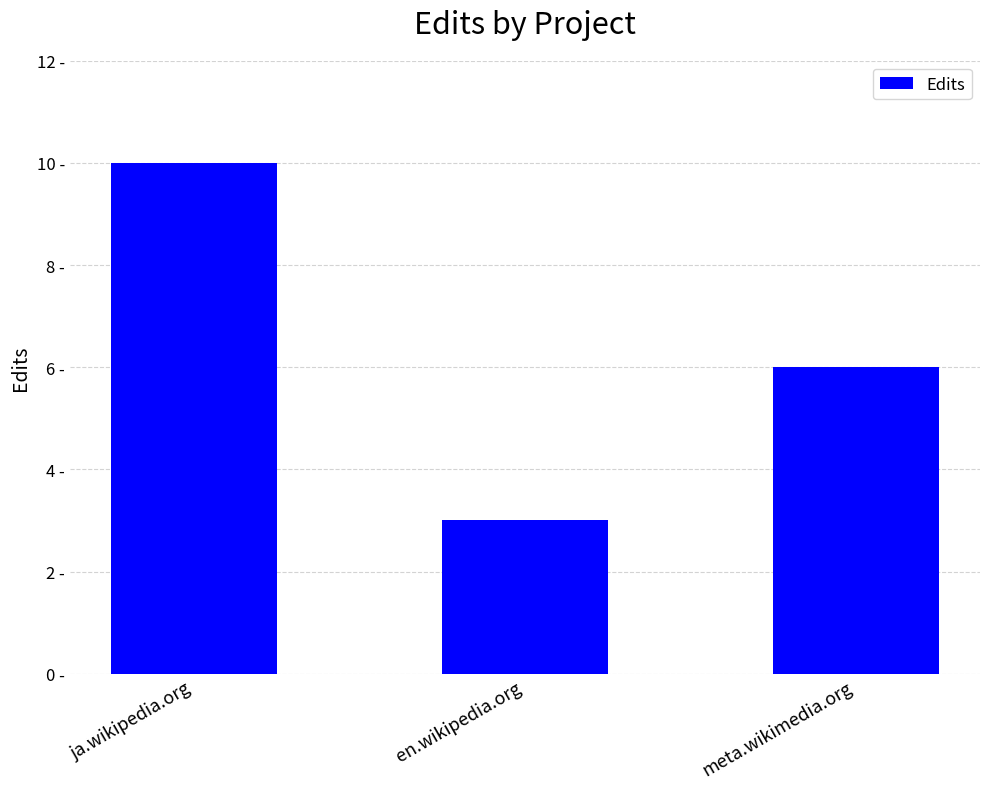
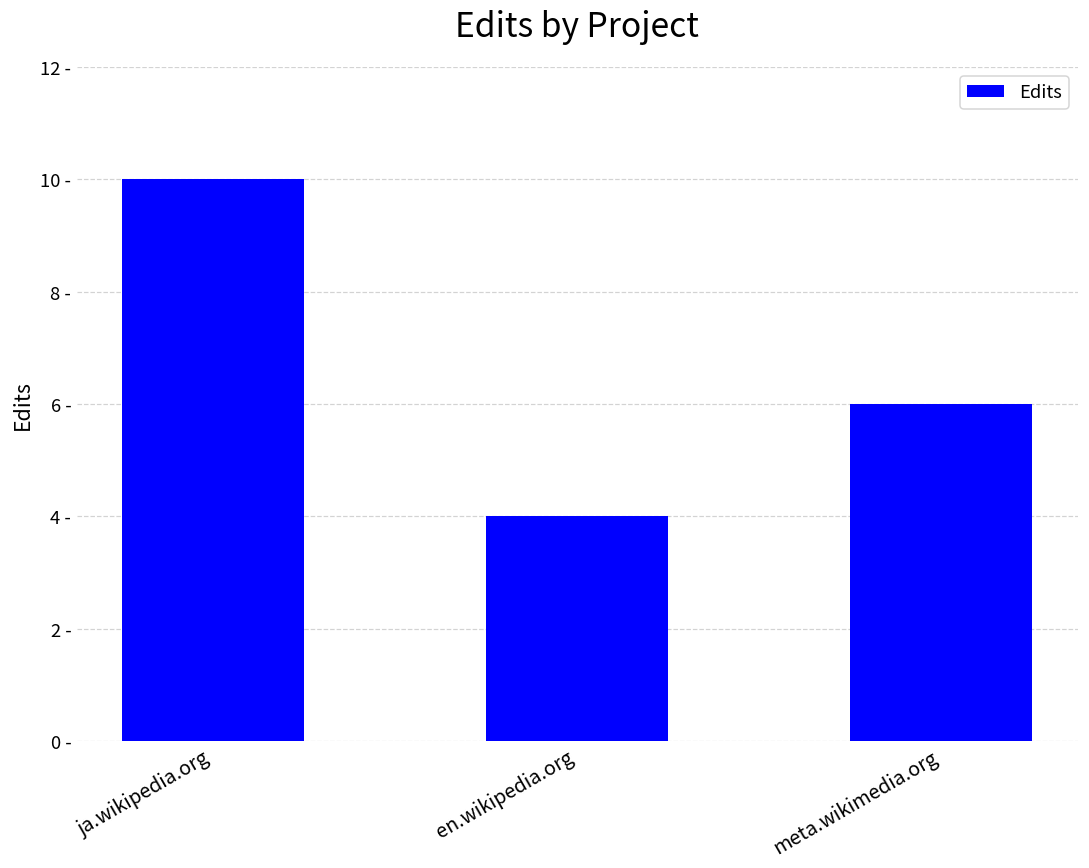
  {
    "ja.wikipedia.org": "10 -",
-   "en.wikipedia.org": "3 -",
+   "en.wikipedia.org": "4 -",
    "meta.wikimedia.org": "6 -"
  }
